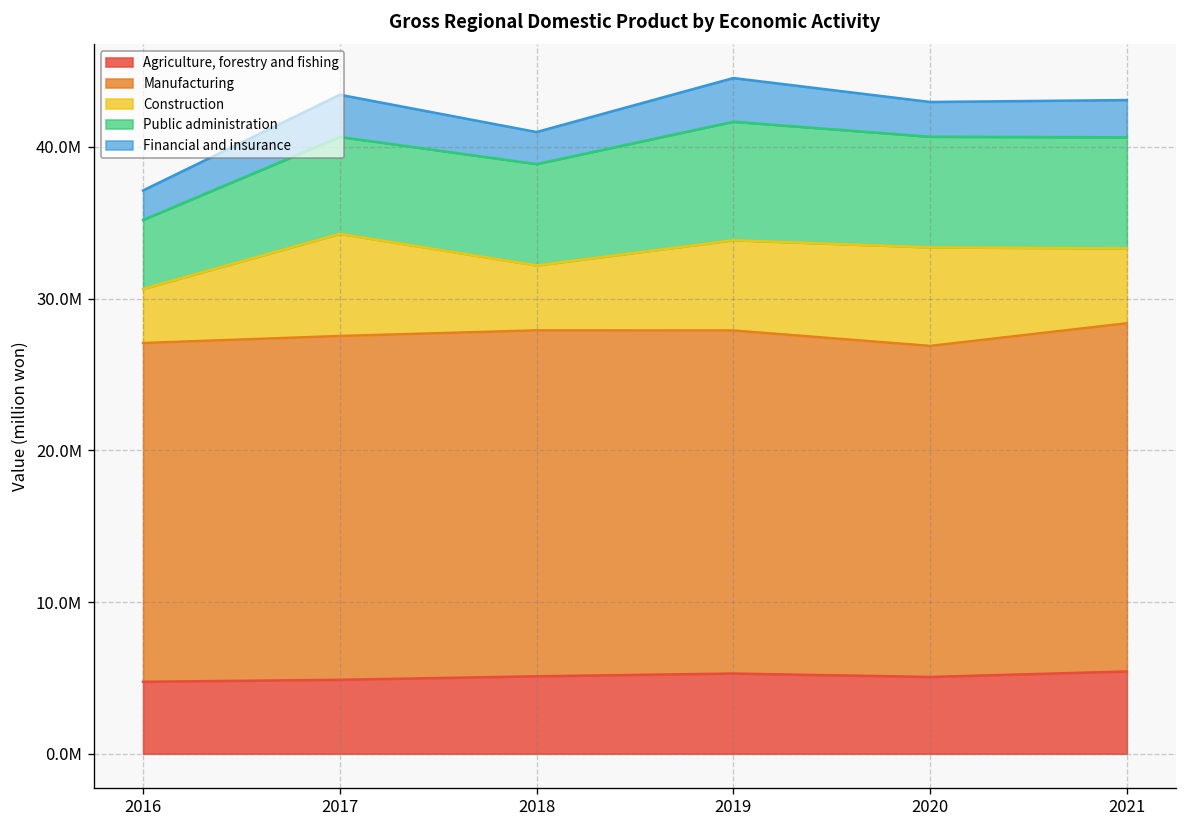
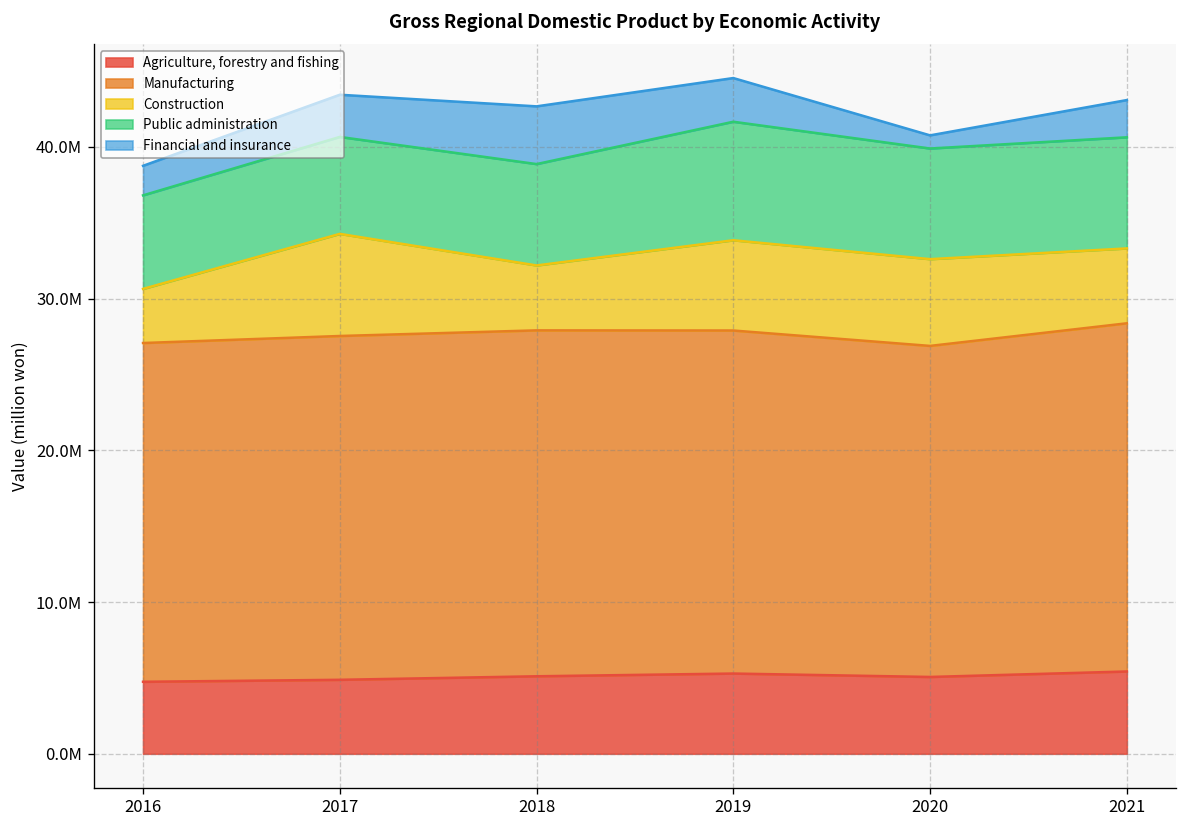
  {
    "Construction": {
      "2016": 3600000,
      "2017": 6700000,
      "2018": 4300000,
      "2019": 5900000,
-     "2020": 6500000,
+     "2020": 5700000,
      "2021": 4900000
    },
    "Public administration": {
-     "2016": 4500000,
+     "2016": 6200000,
      "2018": 6700000,
      "2019": 7800000,
      "2020": 7300000,
      "2021": 7300000
    },
    "Financial and insurance": {
      "2016": 1900000,
-     "2018": 2100000,
+     "2018": 3800000,
      "2019": 2900000,
-     "2020": 2300000,
+     "2020": 900000,
      "2021": 2500000
    }
  }
